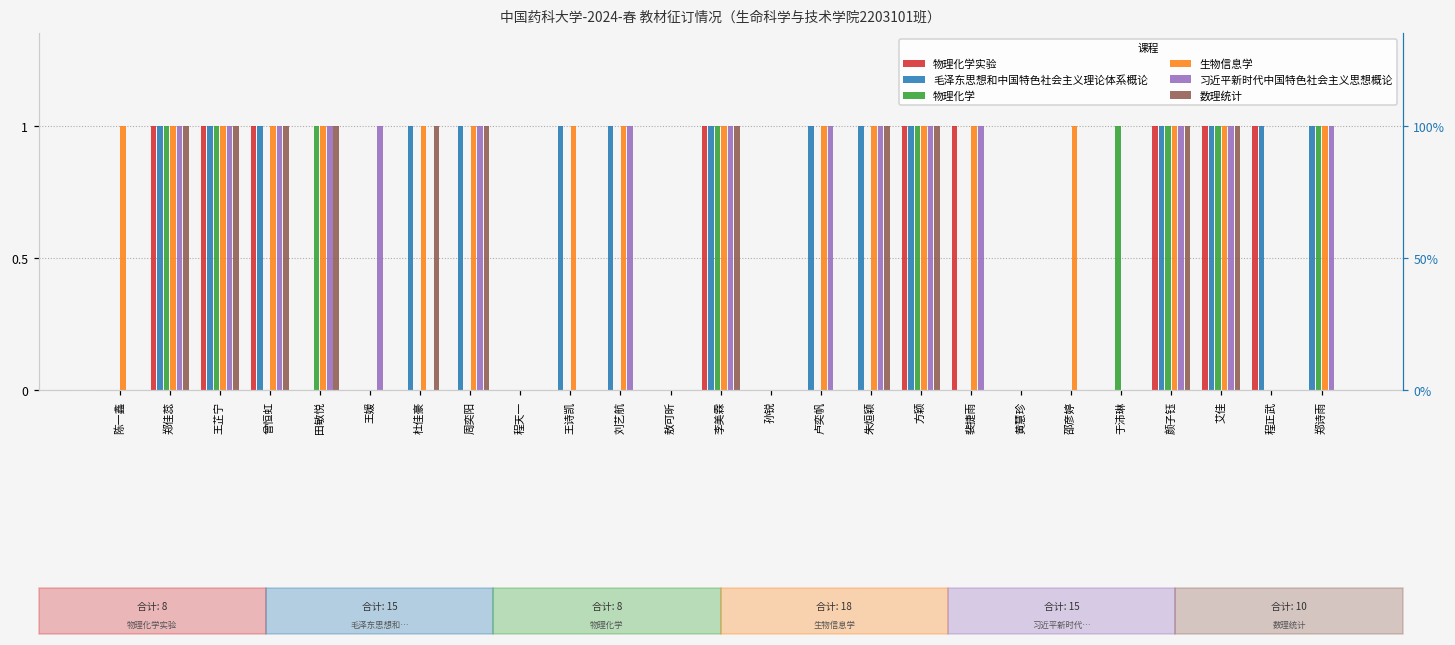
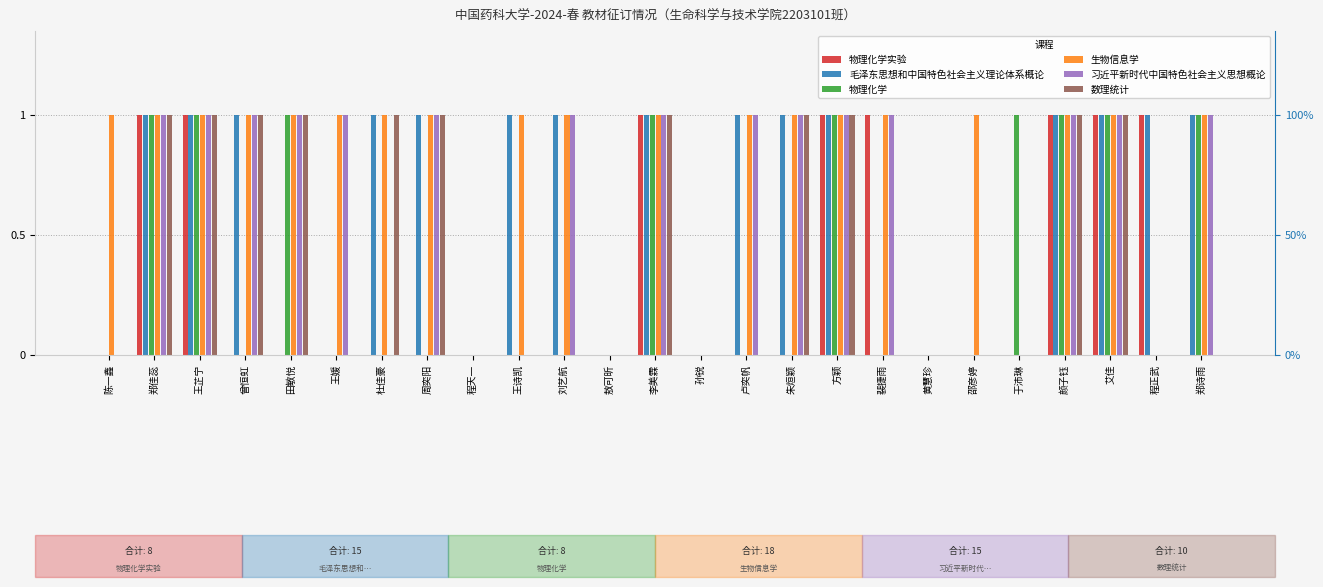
  {
    "物理化学实验": {
      "陈一鑫": 0,
      "郑佳蕊": 1,
      "王芷宁": 1,
-     "曾恒虹": 1,
+     "曾恒虹": 0,
      "田敏悦": 0,
      "王媛": 0,
      "杜佳豪": 0,
      "周奕阳": 0,
      "程天一": 0,
      "王诗凯": 0,
      "刘艺航": 0,
      "敖可昕": 0,
      "李美霖": 1,
      "孙锐": 0,
      "卢奕帆": 0,
      "朱烜颖": 0,
      "方颖": 1,
      "裴捷雨": 1,
      "黄慧珍": 0,
      "邵彦婷": 0,
      "于沛琳": 0,
      "颜子钰": 1,
      "艾佳": 1,
      "程正武": 1,
      "郑诗雨": 0
    },
    "毛泽东思想和中国特色社会主义理论体系概论": {
      "陈一鑫": 0,
      "郑佳蕊": 1,
      "王芷宁": 1,
      "曾恒虹": 1,
      "田敏悦": 0,
      "王媛": 0,
      "杜佳豪": 1,
      "周奕阳": 1,
      "程天一": 0,
      "王诗凯": 1,
      "刘艺航": 1,
      "敖可昕": 0,
      "李美霖": 1,
      "孙锐": 0,
      "卢奕帆": 1,
      "朱烜颖": 1,
      "方颖": 1,
      "裴捷雨": 0,
      "黄慧珍": 0,
      "邵彦婷": 0,
      "于沛琳": 0,
      "颜子钰": 1,
      "艾佳": 1,
      "程正武": 1,
      "郑诗雨": 1
    },
    "物理化学": {
      "陈一鑫": 0,
      "郑佳蕊": 1,
      "王芷宁": 1,
      "曾恒虹": 0,
      "田敏悦": 1,
      "王媛": 0,
      "杜佳豪": 0,
      "周奕阳": 0,
      "程天一": 0,
      "王诗凯": 0,
      "刘艺航": 0,
      "敖可昕": 0,
      "李美霖": 1,
      "孙锐": 0,
      "卢奕帆": 0,
      "朱烜颖": 0,
      "方颖": 1,
      "裴捷雨": 0,
      "黄慧珍": 0,
      "邵彦婷": 0,
      "于沛琳": 1,
      "颜子钰": 1,
      "艾佳": 1,
      "程正武": 0,
      "郑诗雨": 1
    },
    "生物信息学": {
      "陈一鑫": 1,
      "郑佳蕊": 1,
      "王芷宁": 1,
      "曾恒虹": 1,
      "田敏悦": 1,
-     "王媛": 0,
+     "王媛": 1,
      "杜佳豪": 1,
      "周奕阳": 1,
      "程天一": 0,
      "王诗凯": 1,
      "刘艺航": 1,
      "敖可昕": 0,
      "李美霖": 1,
      "孙锐": 0,
      "卢奕帆": 1,
      "朱烜颖": 1,
      "方颖": 1,
      "裴捷雨": 1,
      "黄慧珍": 0,
      "邵彦婷": 1,
      "于沛琳": 0,
      "颜子钰": 1,
      "艾佳": 1,
      "程正武": 0,
      "郑诗雨": 1
    },
    "习近平新时代中国特色社会主义思想概论": {
      "陈一鑫": 0,
      "郑佳蕊": 1,
      "王芷宁": 1,
      "曾恒虹": 1,
      "田敏悦": 1,
      "王媛": 1,
      "杜佳豪": 0,
      "周奕阳": 1,
      "程天一": 0,
      "王诗凯": 0,
      "刘艺航": 1,
      "敖可昕": 0,
      "李美霖": 1,
      "孙锐": 0,
      "卢奕帆": 1,
      "朱烜颖": 1,
      "方颖": 1,
      "裴捷雨": 1,
      "黄慧珍": 0,
      "邵彦婷": 0,
      "于沛琳": 0,
      "颜子钰": 1,
      "艾佳": 1,
      "程正武": 0,
      "郑诗雨": 1
    },
    "数理统计": {
      "陈一鑫": 0,
      "郑佳蕊": 1,
      "王芷宁": 1,
      "曾恒虹": 1,
      "田敏悦": 1,
      "王媛": 0,
      "杜佳豪": 1,
      "周奕阳": 1,
      "程天一": 0,
      "王诗凯": 0,
      "刘艺航": 0,
      "敖可昕": 0,
      "李美霖": 1,
      "孙锐": 0,
      "卢奕帆": 0,
      "朱烜颖": 1,
      "方颖": 1,
      "裴捷雨": 0,
      "黄慧珍": 0,
      "邵彦婷": 0,
      "于沛琳": 0,
      "颜子钰": 1,
      "艾佳": 1,
      "程正武": 0,
      "郑诗雨": 0
    }
  }
